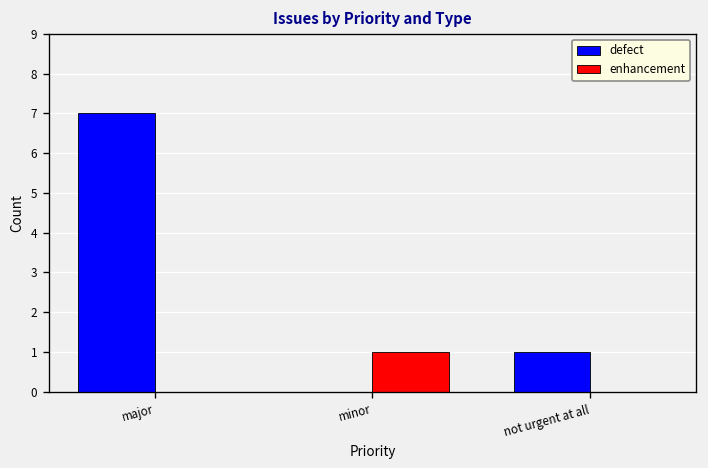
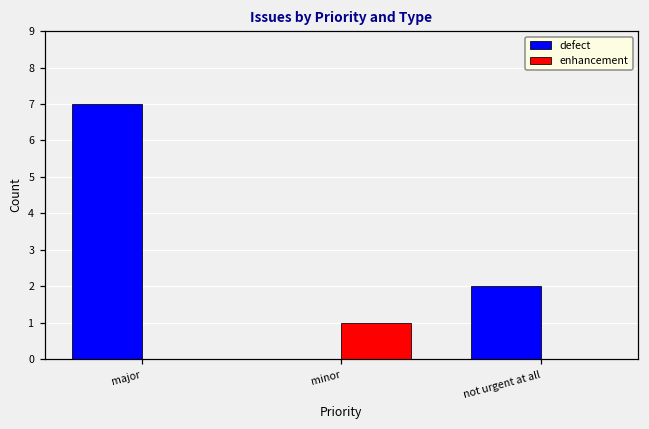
  {
    "defect": {
      "major": 7,
      "minor": 0,
-     "not urgent at all": 1
+     "not urgent at all": 2
    },
    "enhancement": {
      "major": 0,
      "minor": 1,
      "not urgent at all": 0
    }
  }
